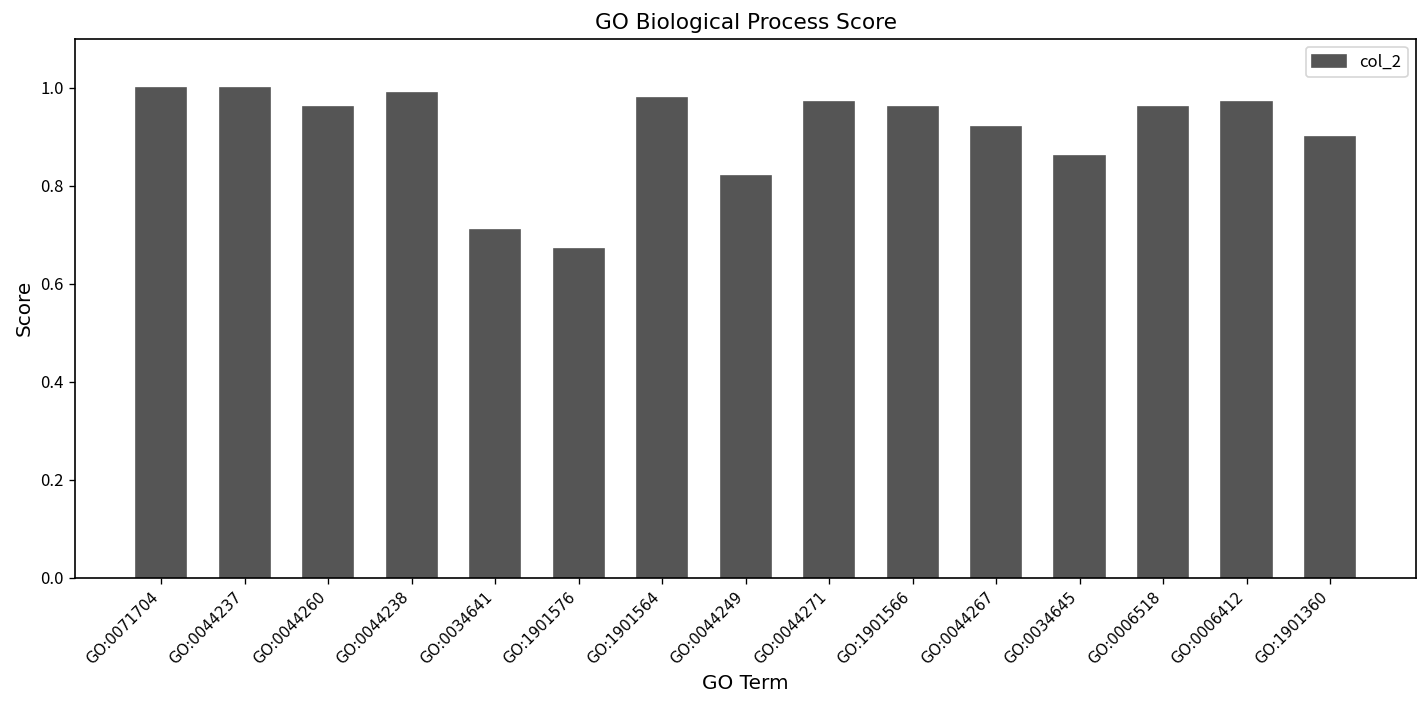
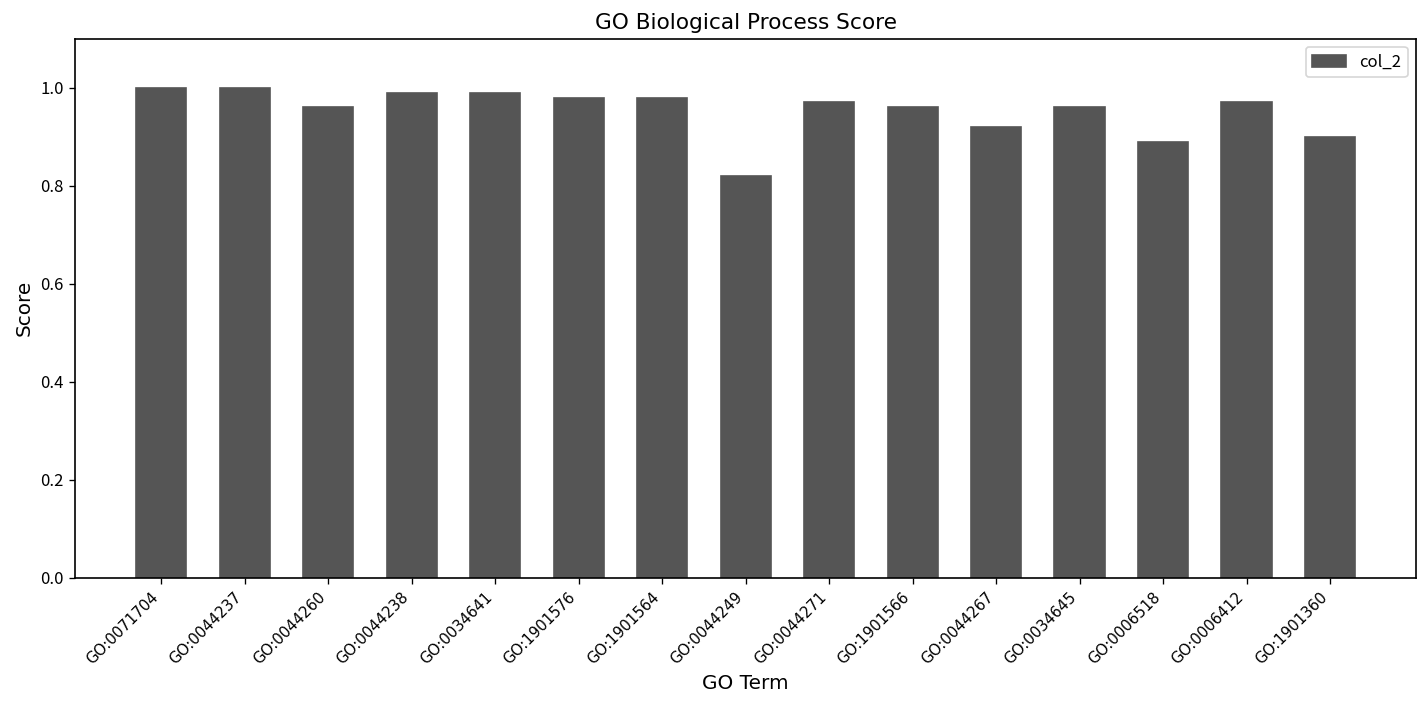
  {
    "GO:0071704": 1.00,
    "GO:0044237": 1.00,
    "GO:0044260": 0.96,
    "GO:0044238": 0.99,
-   "GO:0034641": 0.71,
-   "GO:1901576": 0.67,
+   "GO:0034641": 0.99,
+   "GO:1901576": 0.98,
    "GO:1901564": 0.98,
    "GO:0044249": 0.82,
    "GO:0044271": 0.97,
    "GO:1901566": 0.96,
    "GO:0044267": 0.92,
-   "GO:0034645": 0.86,
-   "GO:0006518": 0.96,
+   "GO:0034645": 0.96,
+   "GO:0006518": 0.89,
    "GO:0006412": 0.97,
    "GO:1901360": 0.90
  }
